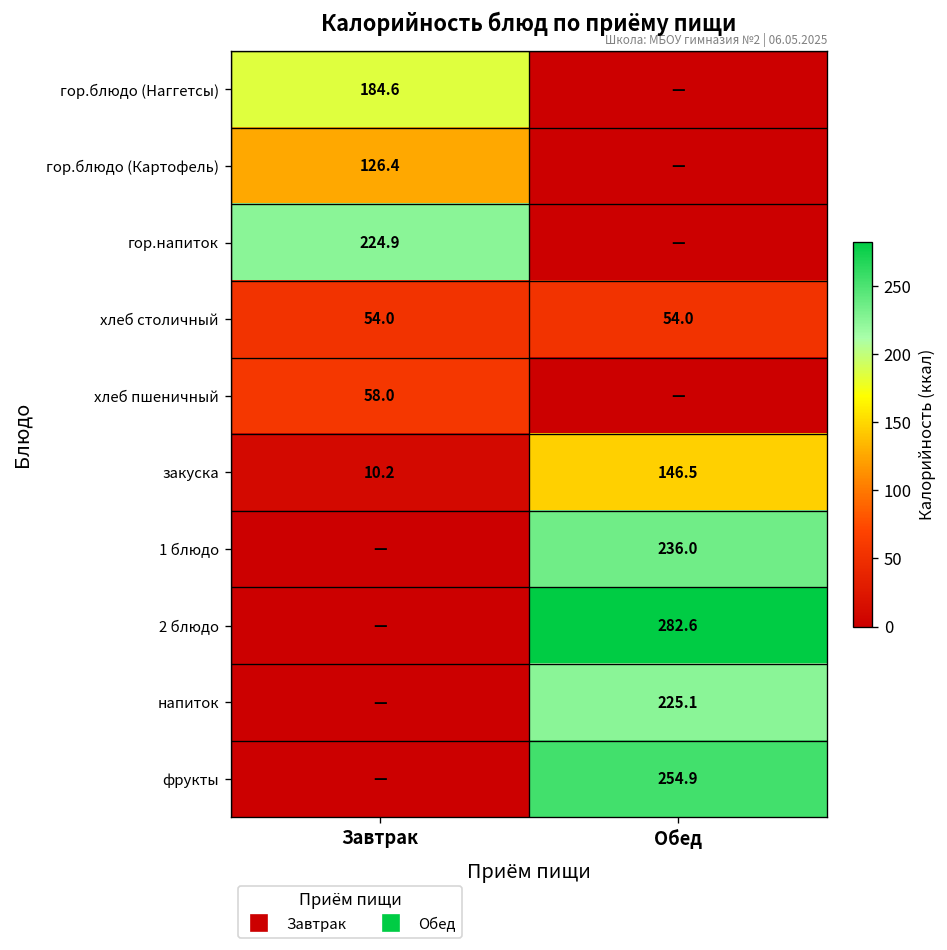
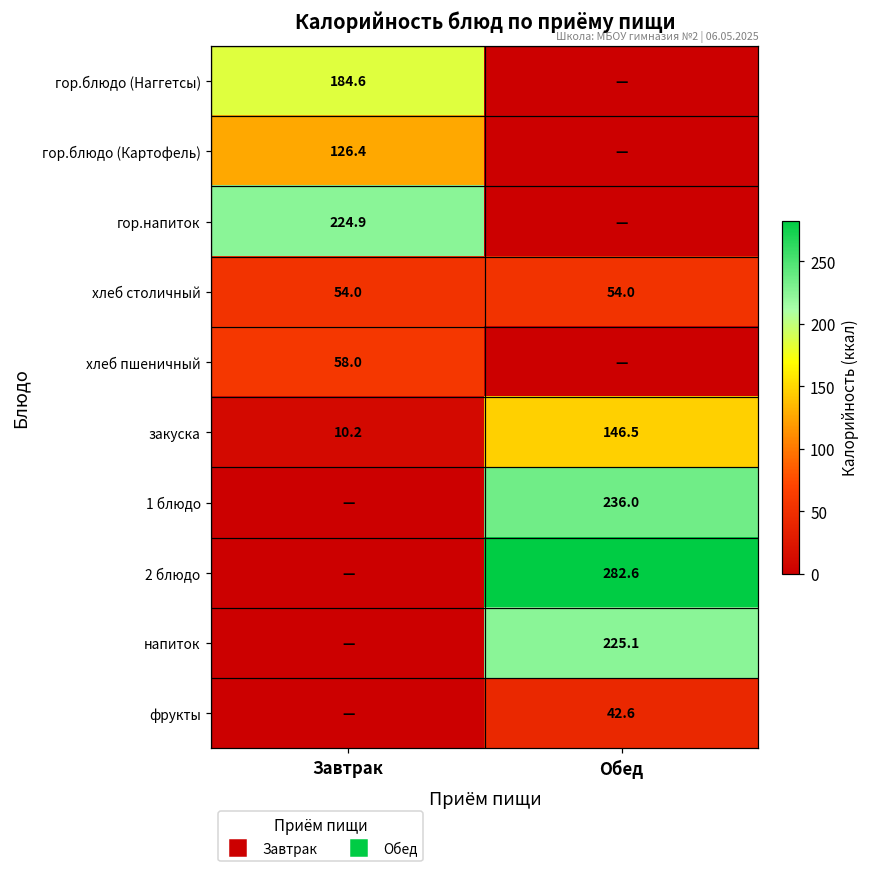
  {
    "гор.блюдо (Наггетсы)": {
      "Завтрак": 184.6
    },
    "гор.блюдо (Картофель)": {
      "Завтрак": 126.4
    },
    "гор.напиток": {
      "Завтрак": 224.9
    },
    "хлеб столичный": {
      "Завтрак": 54.0,
      "Обед": 54.0
    },
    "хлеб пшеничный": {
      "Завтрак": 58.0
    },
    "закуска": {
      "Завтрак": 10.2,
      "Обед": 146.5
    },
    "1 блюдо": {
      "Обед": 236.0
    },
    "2 блюдо": {
      "Обед": 282.6
    },
    "напиток": {
      "Обед": 225.1
    },
    "фрукты": {
-     "Обед": 254.9
+     "Обед": 42.6
    }
  }
